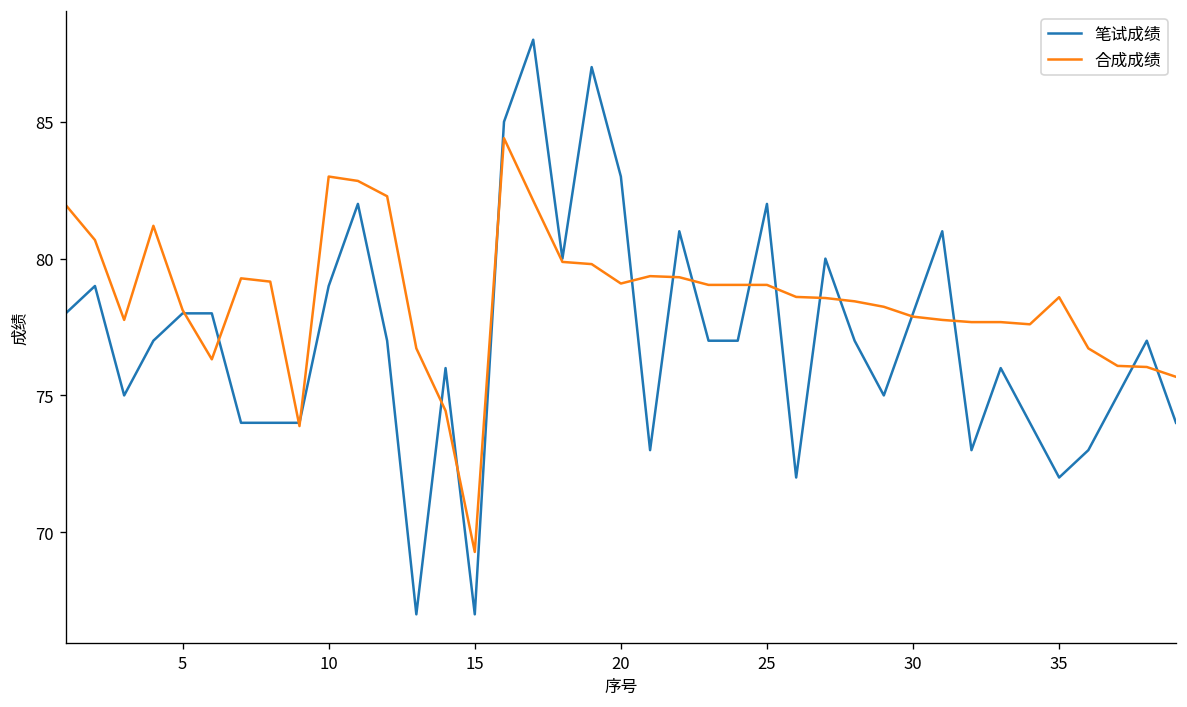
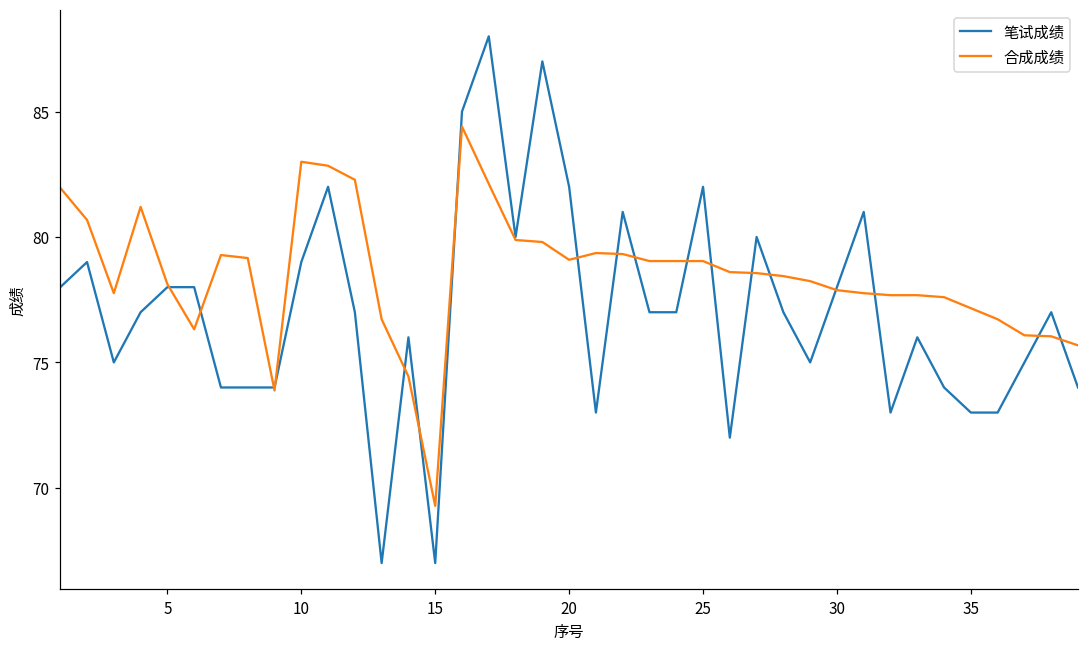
  {
    "笔试成绩": {
      "5": 78,
      "10": 79,
      "15": 67,
-     "20": 83,
+     "20": 82,
      "25": 82,
      "30": 78,
-     "35": 72
+     "35": 73
    },
    "合成成绩": {
      "5": 78.1,
      "10": 83.0,
      "15": 69.3,
      "20": 79.1,
      "25": 79.0,
      "30": 77.9,
-     "35": 78.6
+     "35": 77.2
    }
  }
